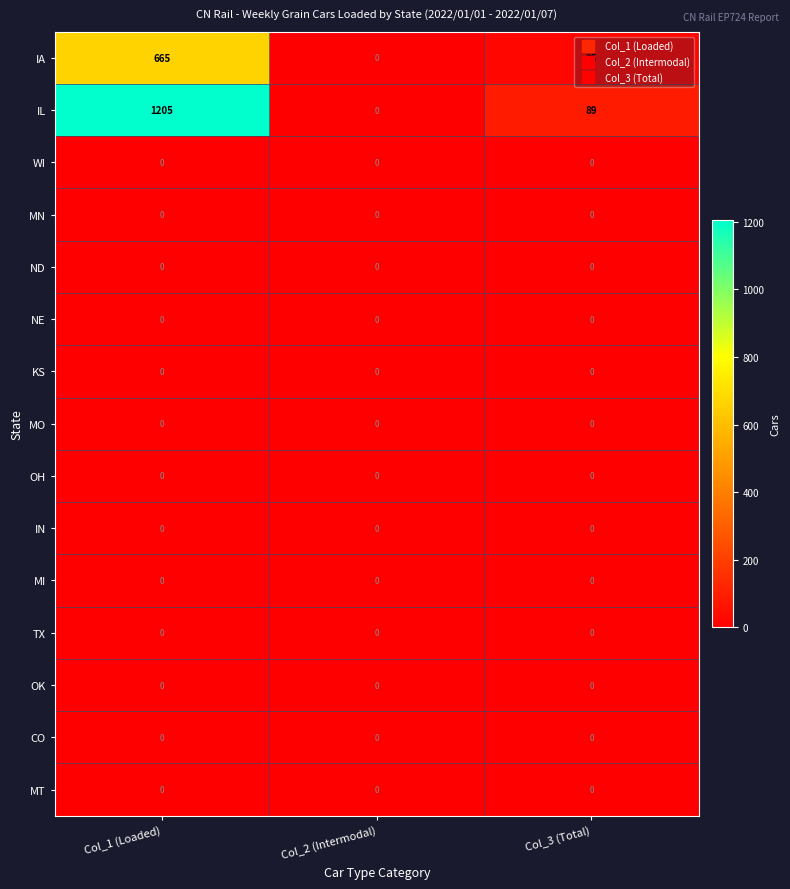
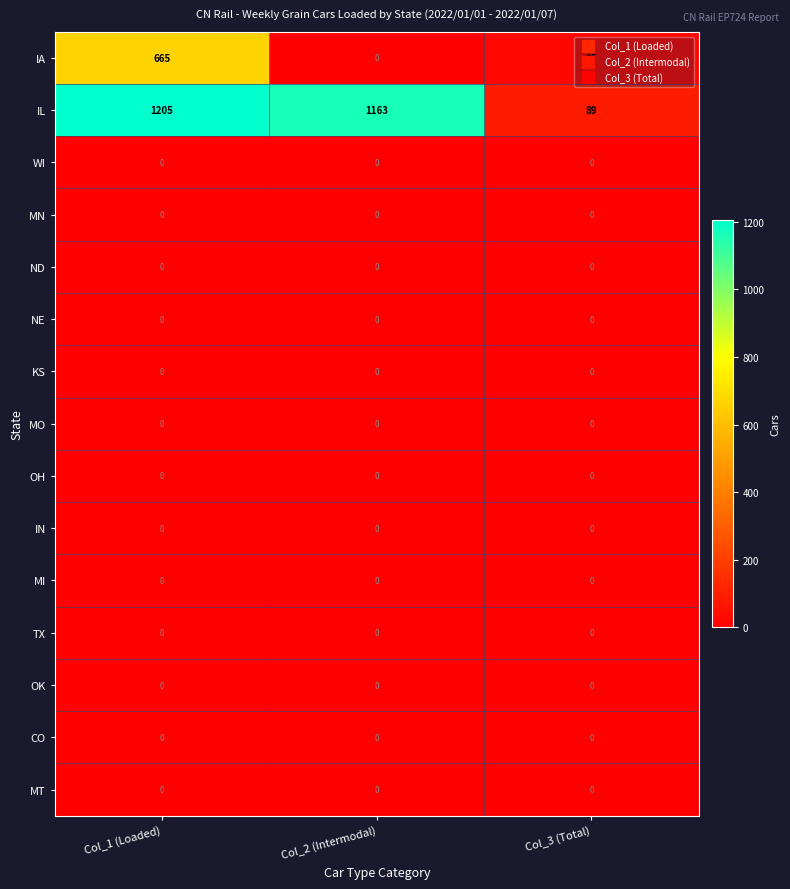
  {
    "IA": {
      "Col_1 (Loaded)": 665,
      "Col_2 (Intermodal)": 0
    },
    "IL": {
      "Col_1 (Loaded)": 1205,
-     "Col_2 (Intermodal)": 0,
+     "Col_2 (Intermodal)": 1163,
      "Col_3 (Total)": 89
    },
    "WI": {
      "Col_1 (Loaded)": 0,
      "Col_2 (Intermodal)": 0,
      "Col_3 (Total)": 0
    },
    "MN": {
      "Col_1 (Loaded)": 0,
      "Col_2 (Intermodal)": 0,
      "Col_3 (Total)": 0
    },
    "ND": {
      "Col_1 (Loaded)": 0,
      "Col_2 (Intermodal)": 0,
      "Col_3 (Total)": 0
    },
    "NE": {
      "Col_1 (Loaded)": 0,
      "Col_2 (Intermodal)": 0,
      "Col_3 (Total)": 0
    },
    "KS": {
      "Col_1 (Loaded)": 0,
      "Col_2 (Intermodal)": 0,
      "Col_3 (Total)": 0
    },
    "MO": {
      "Col_1 (Loaded)": 0,
      "Col_2 (Intermodal)": 0,
      "Col_3 (Total)": 0
    },
    "OH": {
      "Col_1 (Loaded)": 0,
      "Col_2 (Intermodal)": 0,
      "Col_3 (Total)": 0
    },
    "IN": {
      "Col_1 (Loaded)": 0,
      "Col_2 (Intermodal)": 0,
      "Col_3 (Total)": 0
    },
    "MI": {
      "Col_1 (Loaded)": 0,
      "Col_2 (Intermodal)": 0,
      "Col_3 (Total)": 0
    },
    "TX": {
      "Col_1 (Loaded)": 0,
      "Col_2 (Intermodal)": 0,
      "Col_3 (Total)": 0
    },
    "OK": {
      "Col_1 (Loaded)": 0,
      "Col_2 (Intermodal)": 0,
      "Col_3 (Total)": 0
    },
    "CO": {
      "Col_1 (Loaded)": 0,
      "Col_2 (Intermodal)": 0,
      "Col_3 (Total)": 0
    },
    "MT": {
      "Col_1 (Loaded)": 0,
      "Col_2 (Intermodal)": 0,
      "Col_3 (Total)": 0
    }
  }
